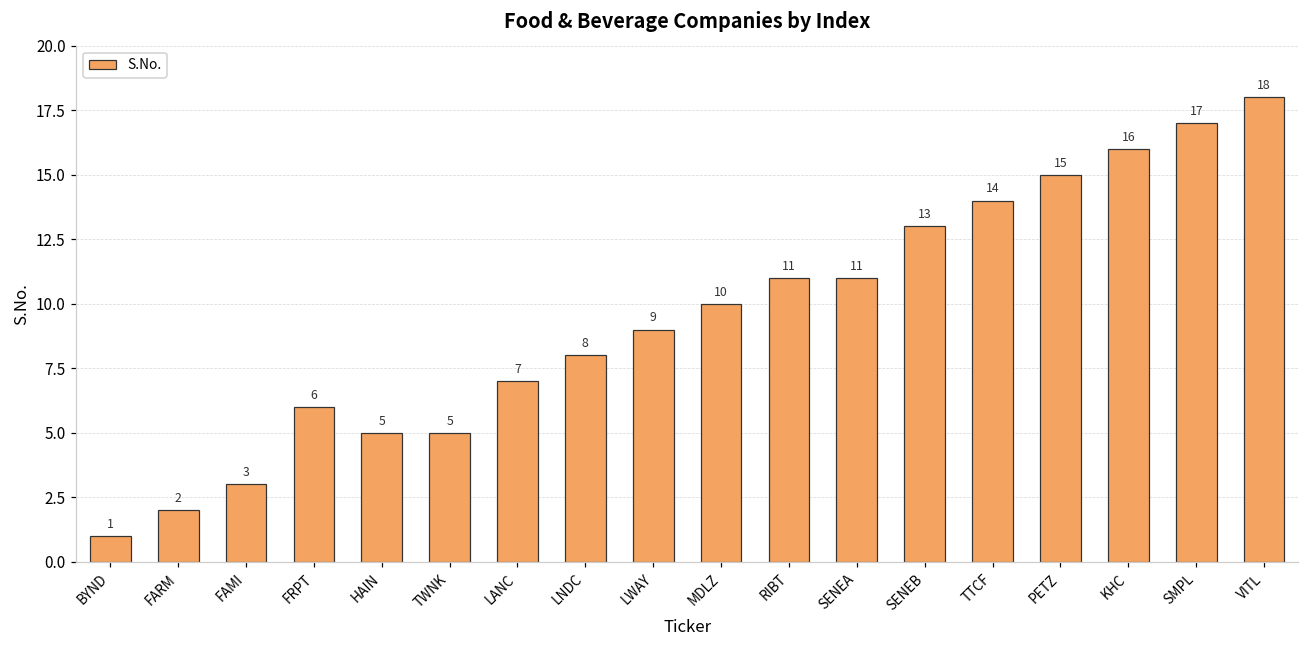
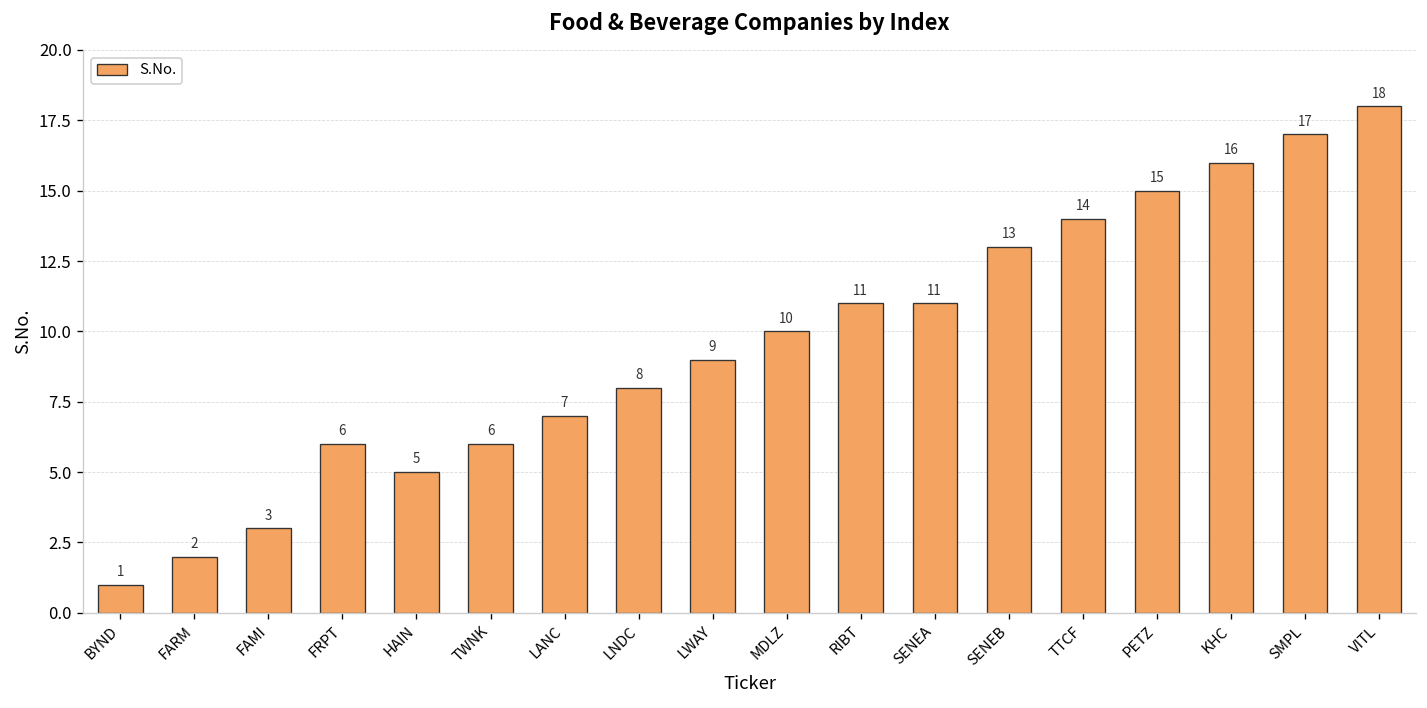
  {
    "BYND": 1,
    "FARM": 2,
    "FAMI": 3,
    "FRPT": 6,
    "HAIN": 5,
-   "TWNK": 5,
+   "TWNK": 6,
    "LANC": 7,
    "LNDC": 8,
    "LWAY": 9,
    "MDLZ": 10,
    "RIBT": 11,
    "SENEA": 11,
    "SENEB": 13,
    "TTCF": 14,
    "PETZ": 15,
    "KHC": 16,
    "SMPL": 17,
    "VITL": 18
  }
